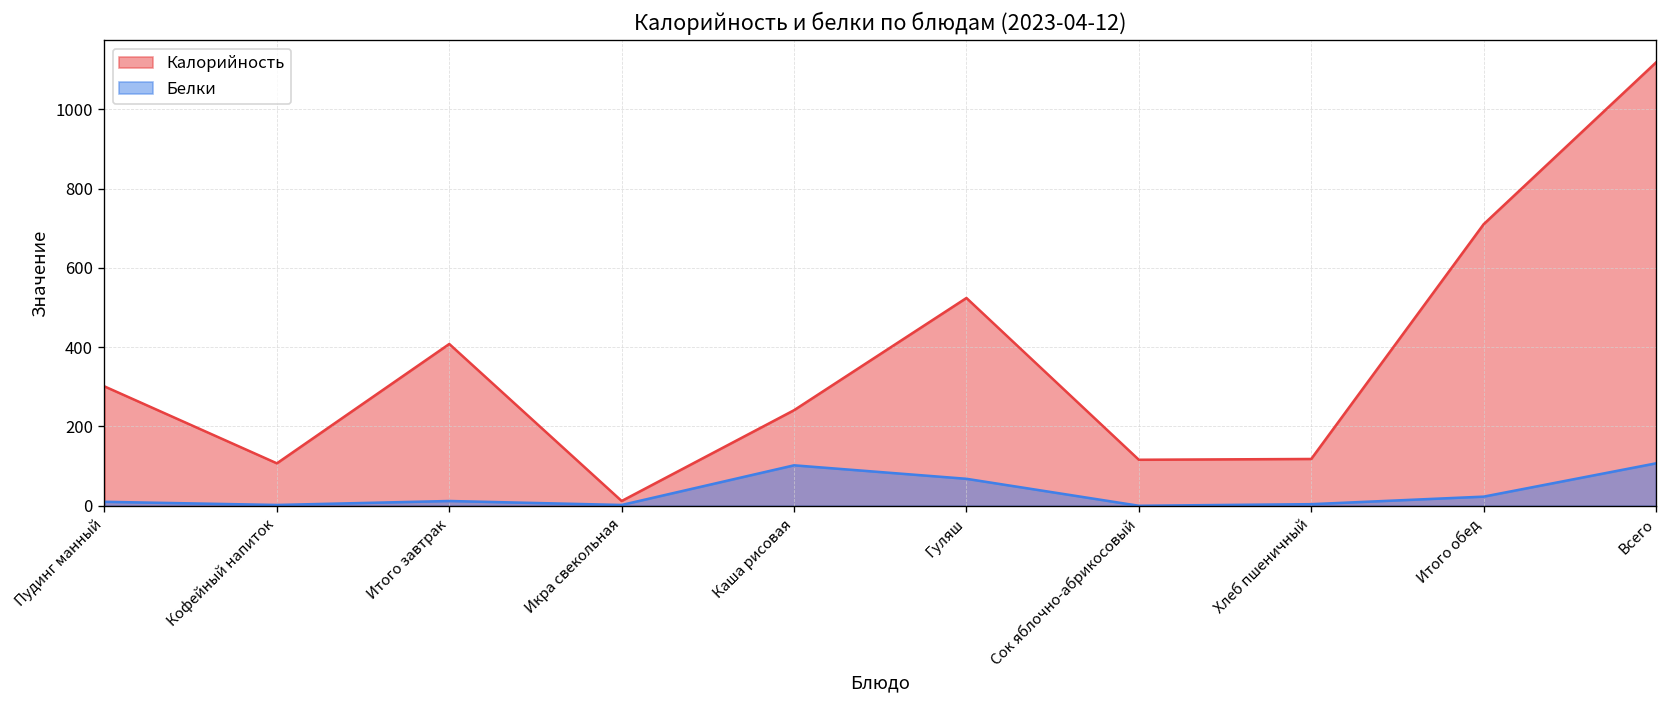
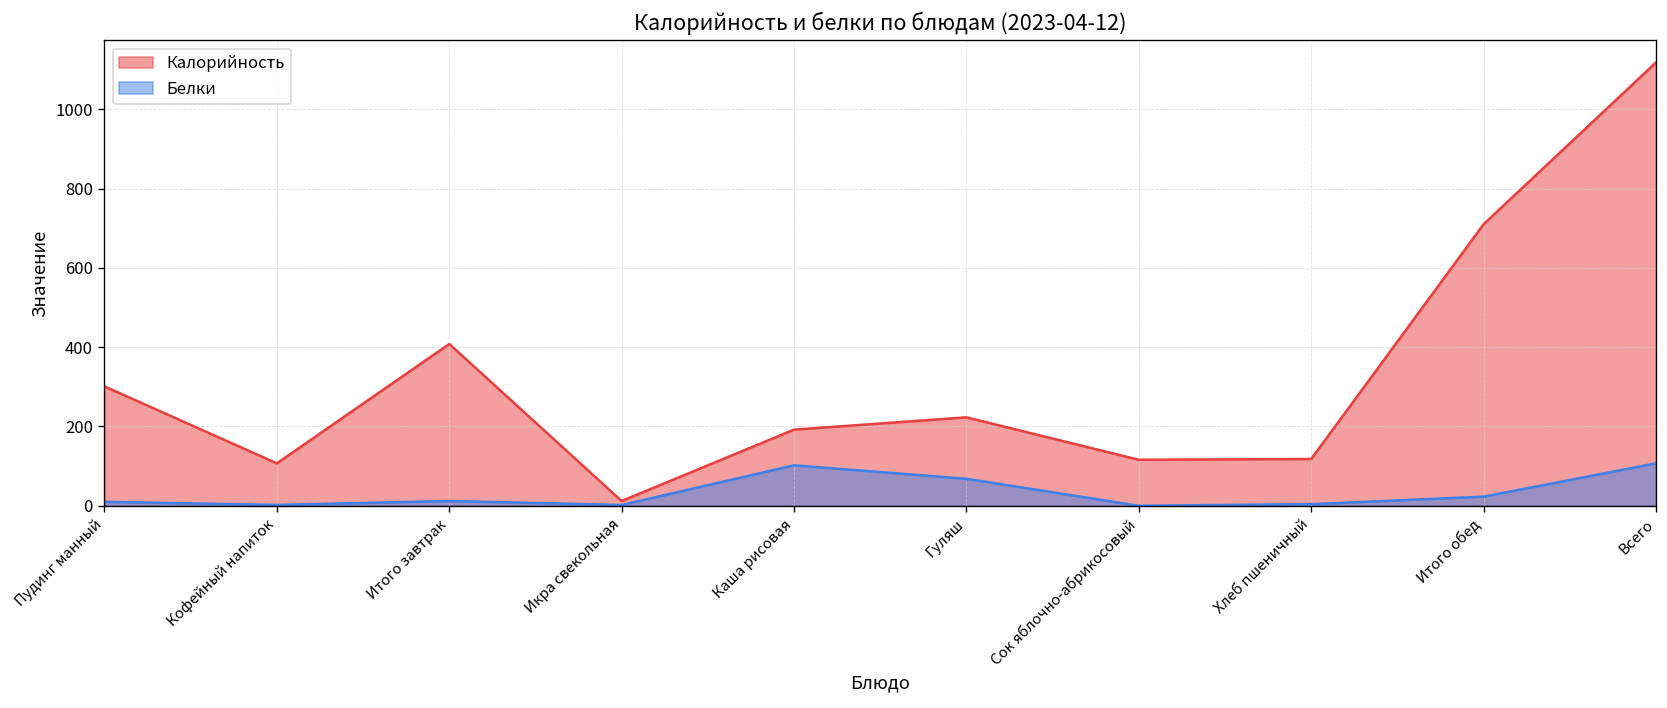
  {
    "Калорийность": {
      "Пудинг манный": 300,
      "Кофейный напиток": 110,
      "Итого завтрак": 410,
      "Икра свекольная": 10,
-     "Каша рисовая": 240,
-     "Гуляш": 520,
+     "Каша рисовая": 190,
+     "Гуляш": 220,
      "Сок яблочно-абрикосовый": 120,
      "Хлеб пшеничный": 120,
      "Итого обед": 710,
      "Всего": 1120
    },
    "Белки": {
      "Пудинг манный": 10,
      "Кофейный напиток": 0,
      "Итого завтрак": 10,
      "Икра свекольная": 0,
      "Каша рисовая": 100,
      "Гуляш": 70,
      "Сок яблочно-абрикосовый": 0,
      "Хлеб пшеничный": 0,
      "Итого обед": 20,
      "Всего": 110
    }
  }
